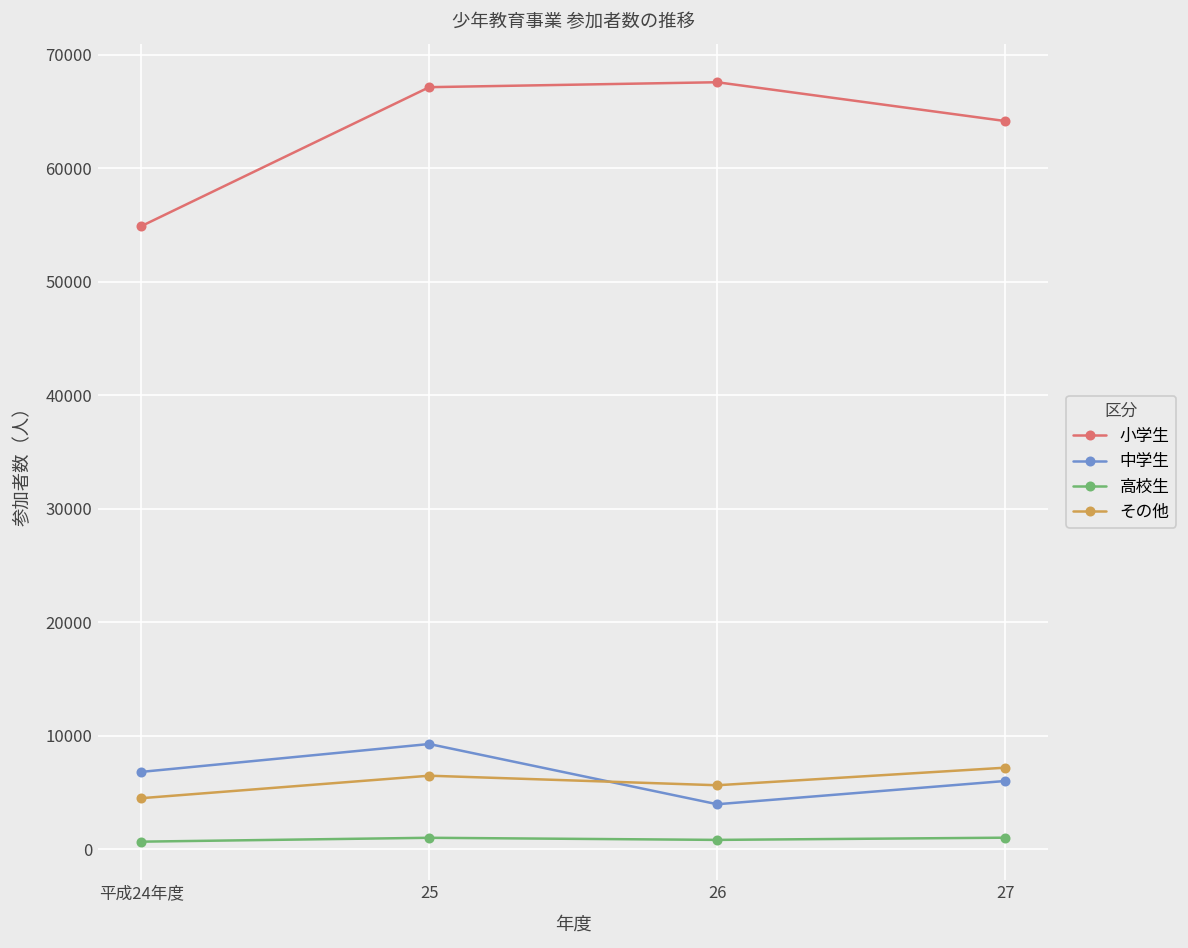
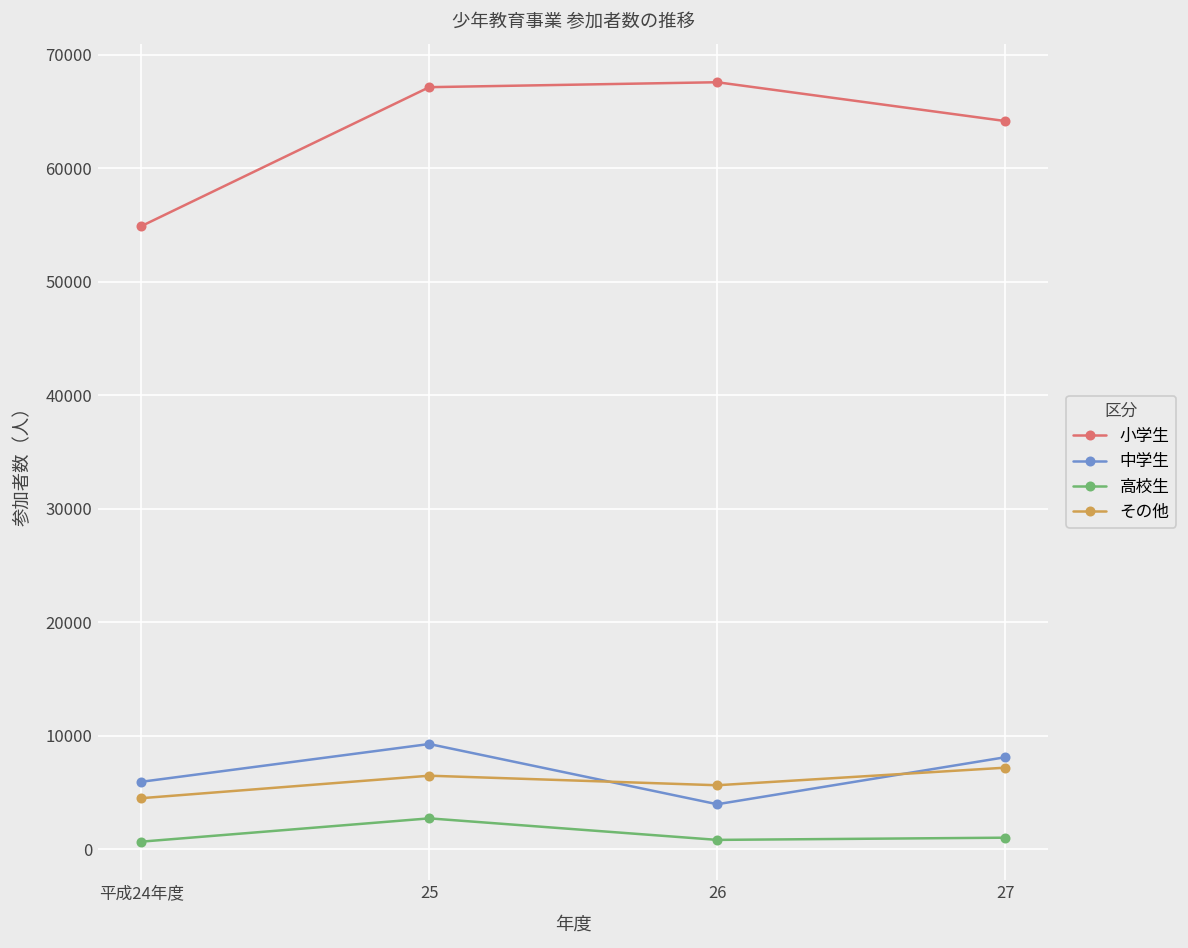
  {
    "中学生": {
-     "平成24年度": 7000,
+     "平成24年度": 6000,
      "25": 9000,
      "26": 4000,
-     "27": 6000
+     "27": 8000
    },
    "高校生": {
      "平成24年度": 1000,
-     "25": 1000,
+     "25": 3000,
      "26": 1000,
      "27": 1000
    }
  }
